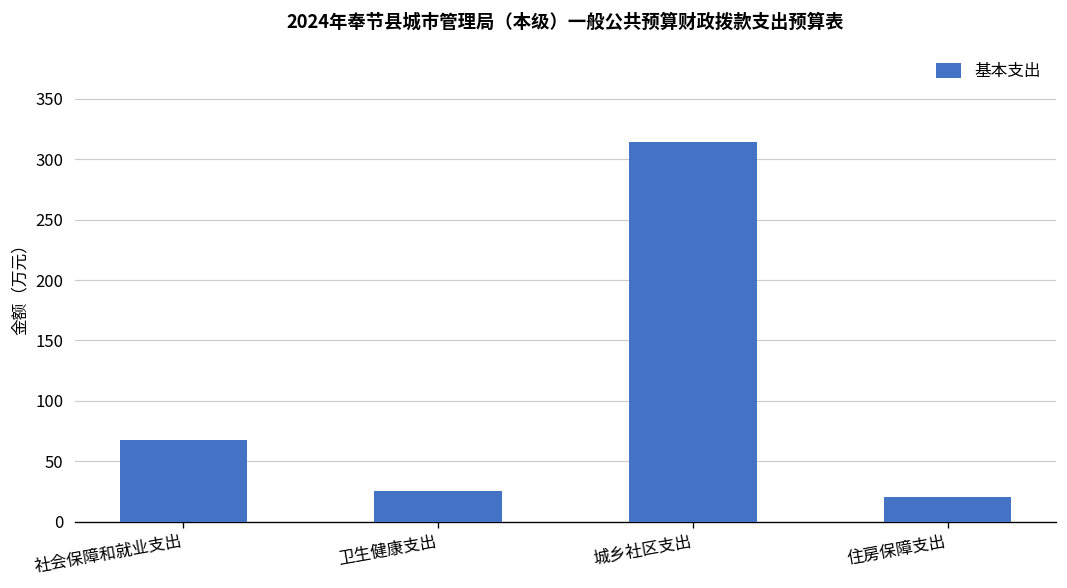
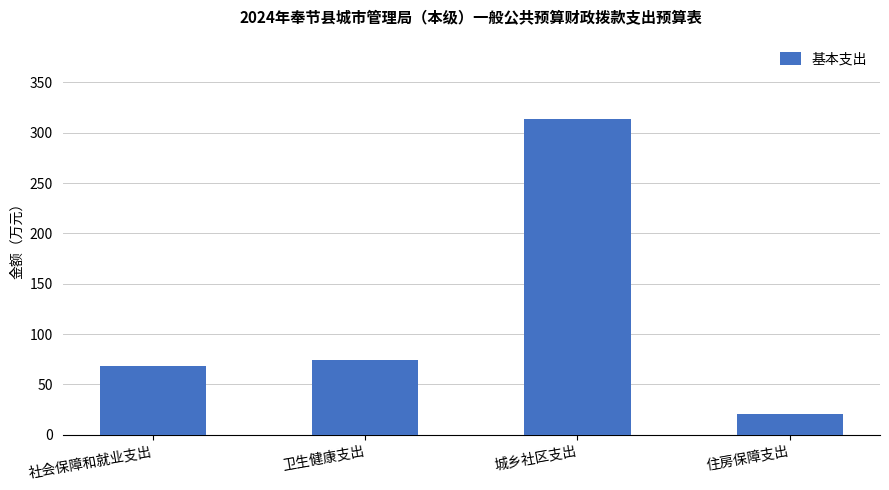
  {
    "社会保障和就业支出": 68,
-   "卫生健康支出": 26,
+   "卫生健康支出": 74,
    "城乡社区支出": 314,
    "住房保障支出": 20
  }
